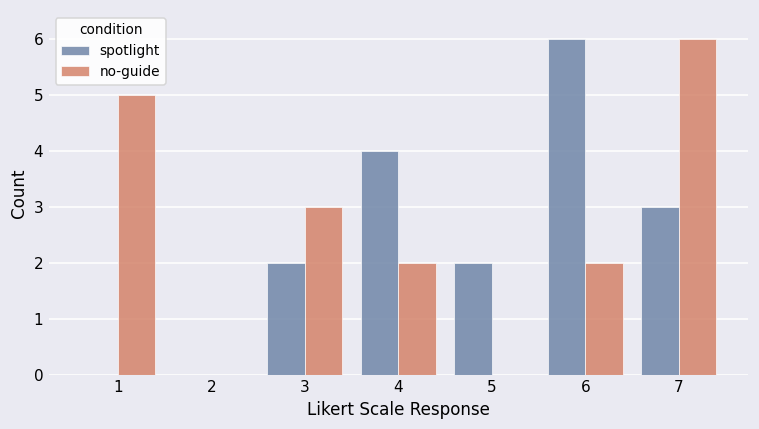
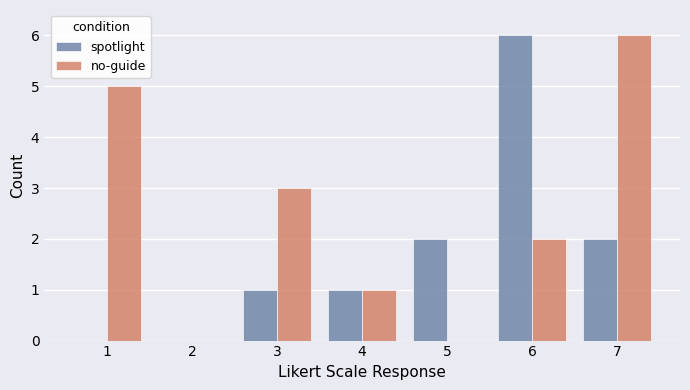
  {
    "spotlight": {
      "1": 0,
      "2": 0,
-     "3": 2,
-     "4": 4,
+     "3": 1,
+     "4": 1,
      "5": 2,
      "6": 6,
-     "7": 3
+     "7": 2
    },
    "no-guide": {
      "1": 5,
      "2": 0,
      "3": 3,
-     "4": 2,
+     "4": 1,
      "5": 0,
      "6": 2,
      "7": 6
    }
  }
